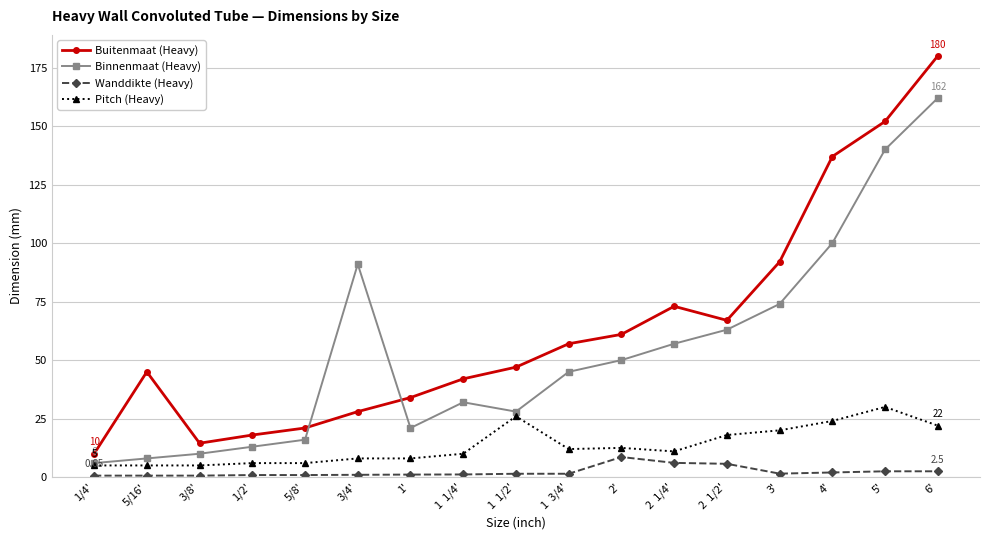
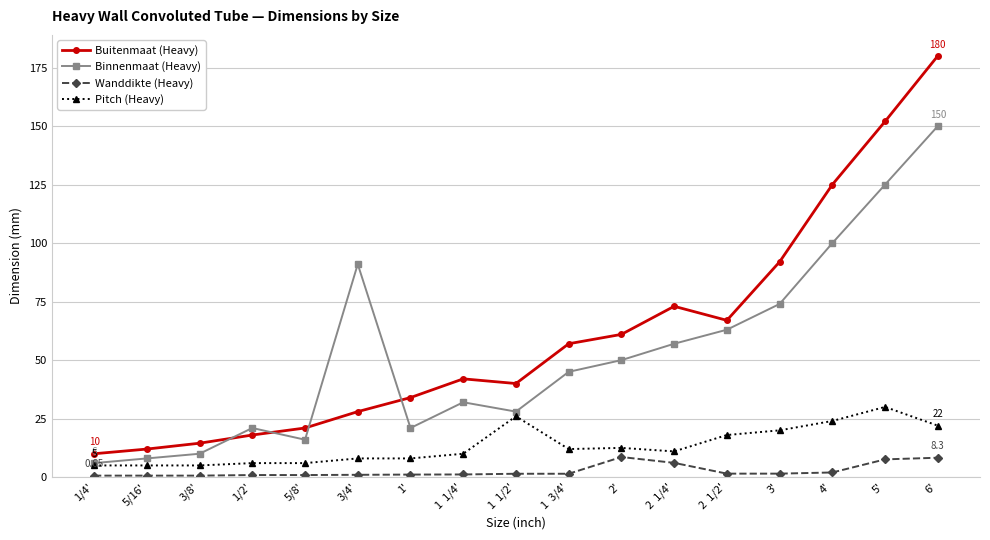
  {
    "Buitenmaat (Heavy)": {
-     "5/16'": 45,
+     "5/16'": 12,
      "3/8'": 15,
      "1/2'": 18,
      "5/8'": 21,
      "3/4'": 28,
      "1'": 34,
      "1 1/4'": 42,
-     "1 1/2'": 47,
+     "1 1/2'": 40,
      "1 3/4'": 57,
      "2'": 61,
      "2 1/4'": 73,
      "2 1/2'": 67,
      "3'": 92,
-     "4'": 137,
+     "4'": 125,
      "5'": 152
    },
    "Binnenmaat (Heavy)": {
-     "1/2'": 13,
-     "5'": 140,
-     "6'": 162
+     "1/2'": 21,
+     "5'": 125,
+     "6'": 150
    },
    "Wanddikte (Heavy)": {
-     "2 1/2'": 6,
-     "5'": 3,
-     "6'": 2.5
+     "2 1/2'": 2,
+     "5'": 8,
+     "6'": 8.3
    },
    "Pitch (Heavy)": {
      "6'": 22
    }
  }
